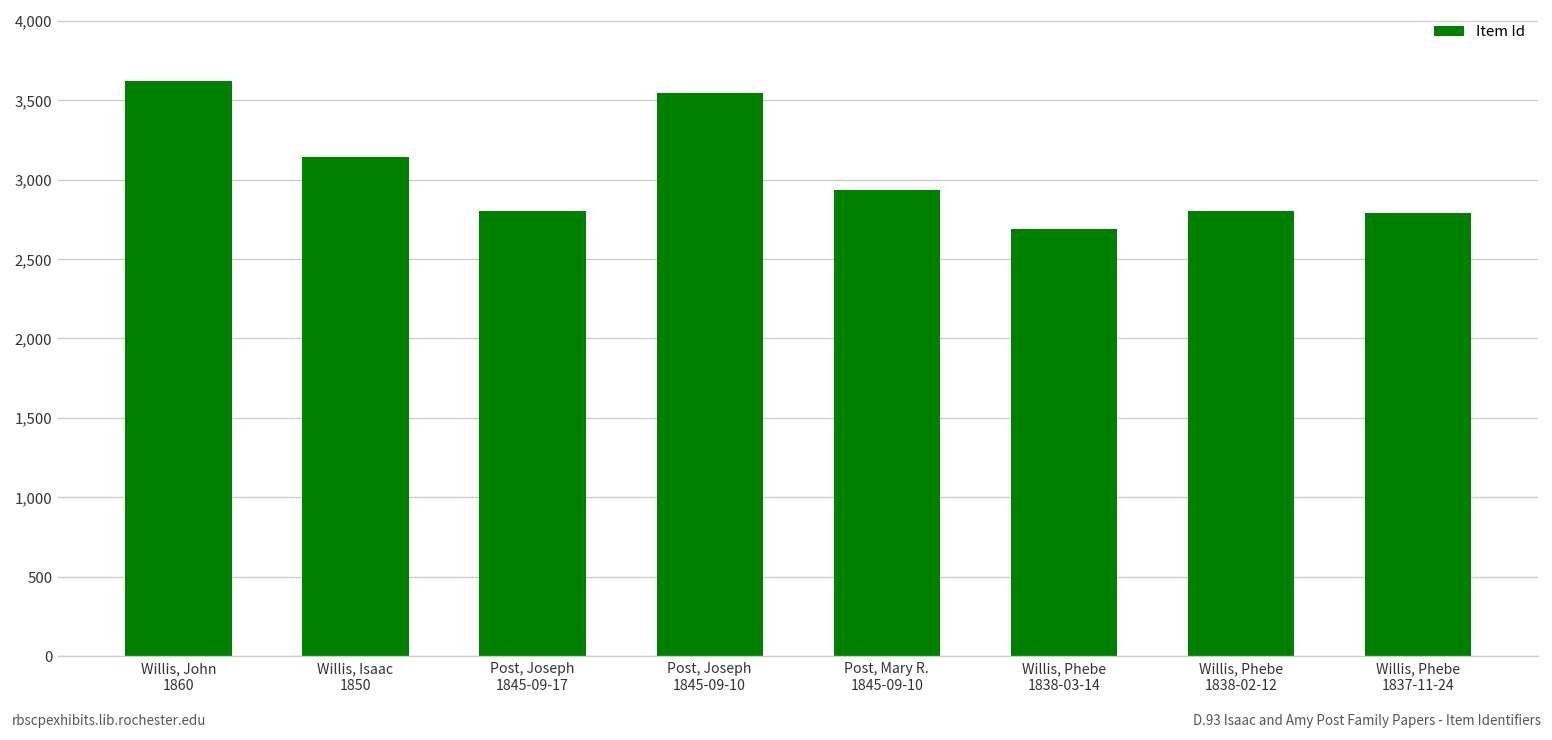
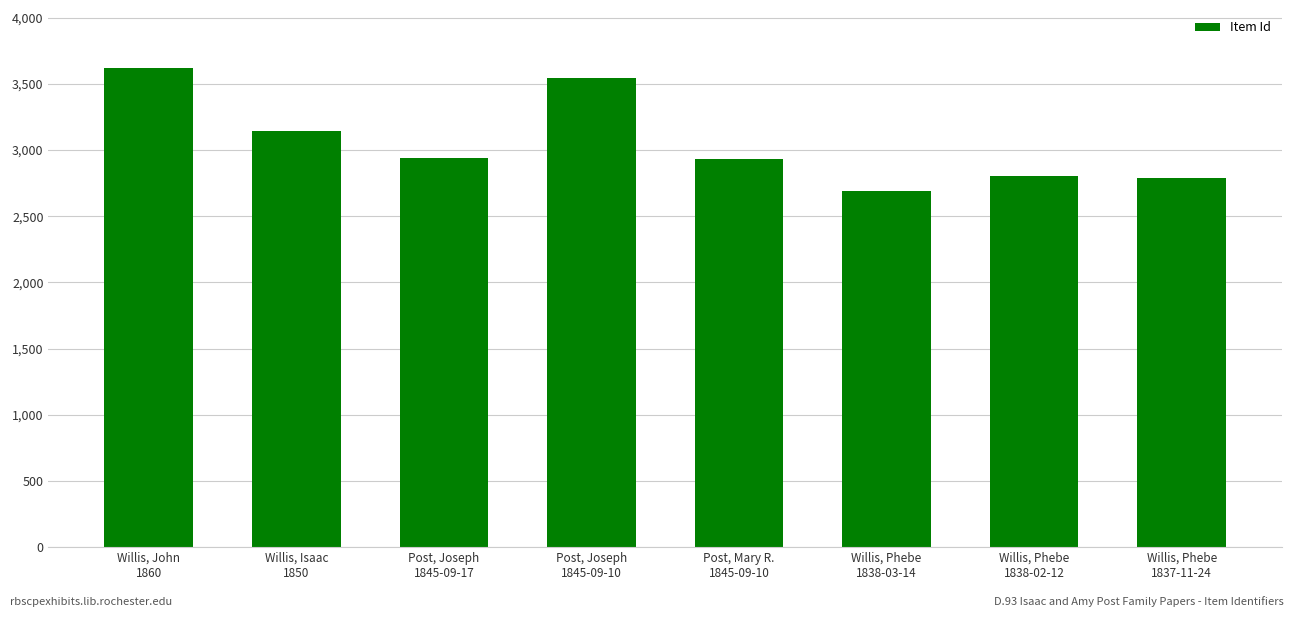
  {
    "Willis, John 1860": "3,620",
    "Willis, Isaac 1850": "3,150",
-   "Post, Joseph 1845-09-17": "2,800",
+   "Post, Joseph 1845-09-17": "2,940",
    "Post, Joseph 1845-09-10": "3,540",
    "Post, Mary R. 1845-09-10": "2,930",
    "Willis, Phebe 1838-03-14": "2,690",
    "Willis, Phebe 1838-02-12": "2,800",
    "Willis, Phebe 1837-11-24": "2,790"
  }
